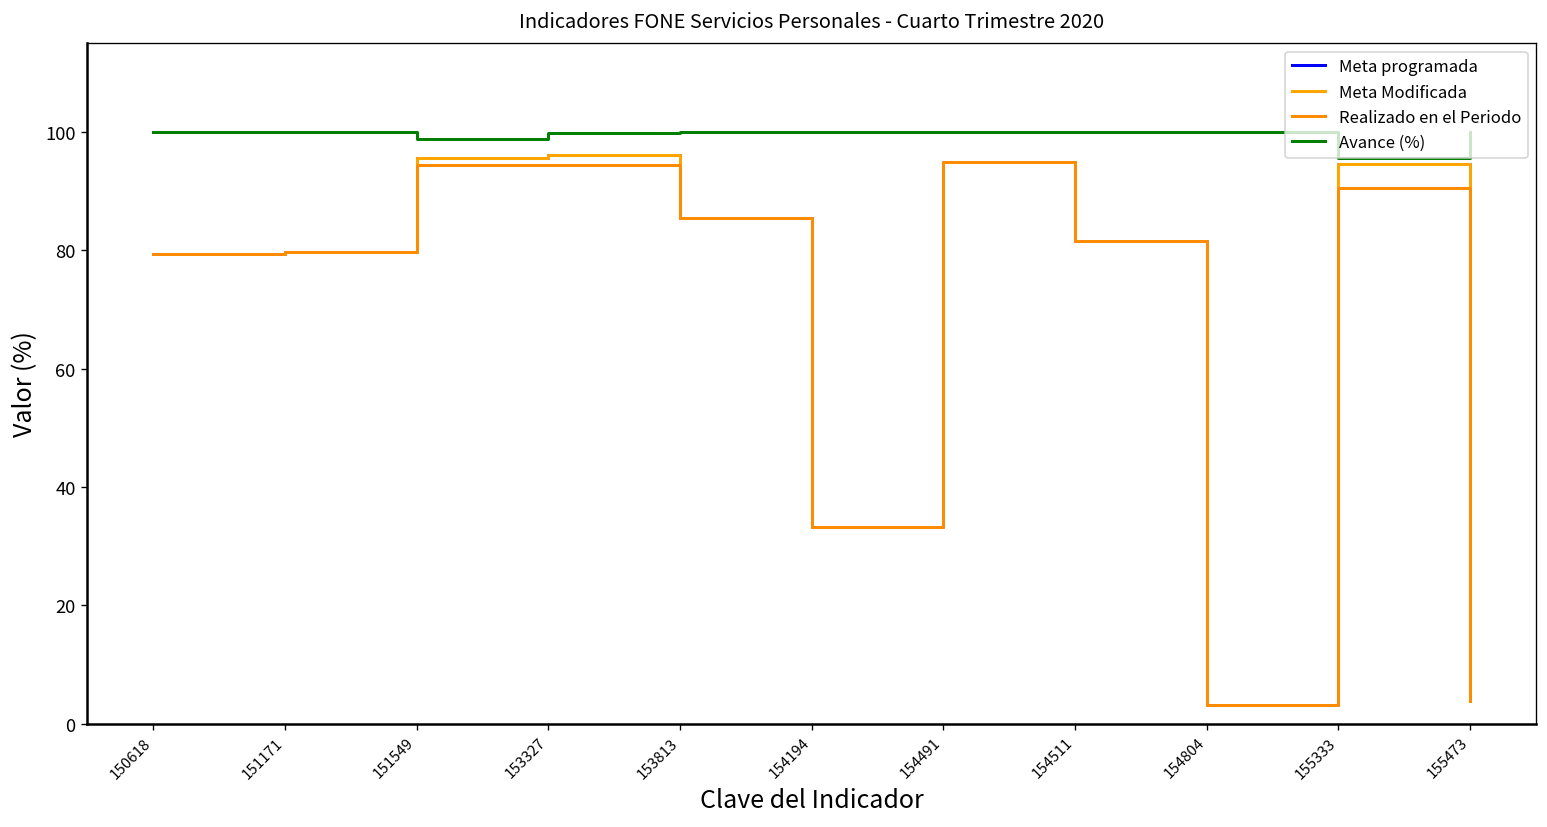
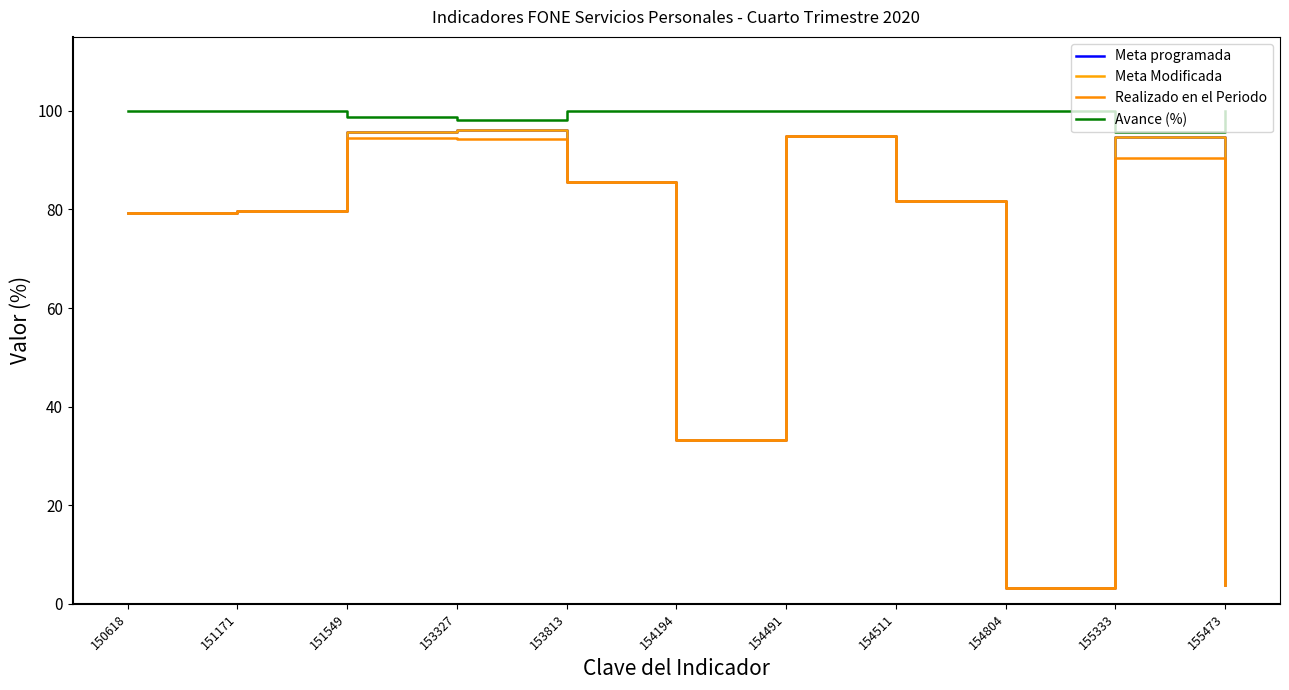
  {
    "Avance (%)": {
      "150618": 100,
      "151171": 100,
      "151549": 99,
-     "153327": 100,
+     "153327": 98,
      "153813": 100,
      "154194": 100,
      "154491": 100,
      "154511": 100,
      "154804": 100
    }
  }
